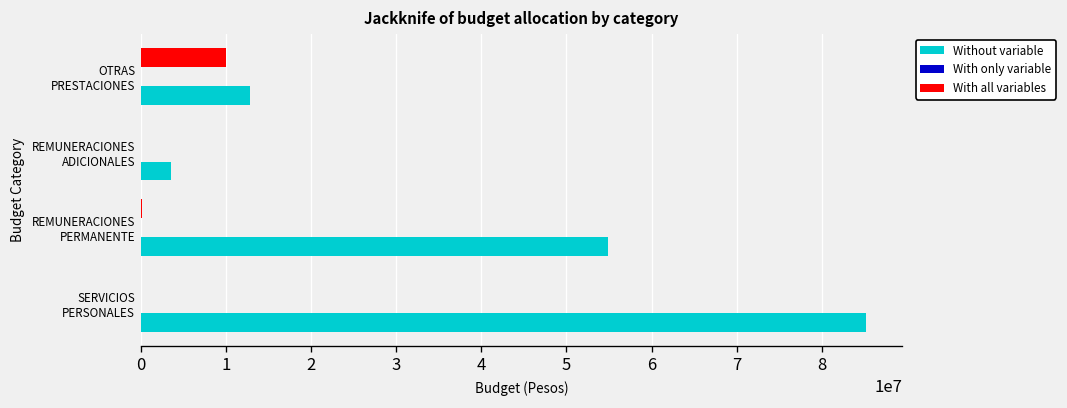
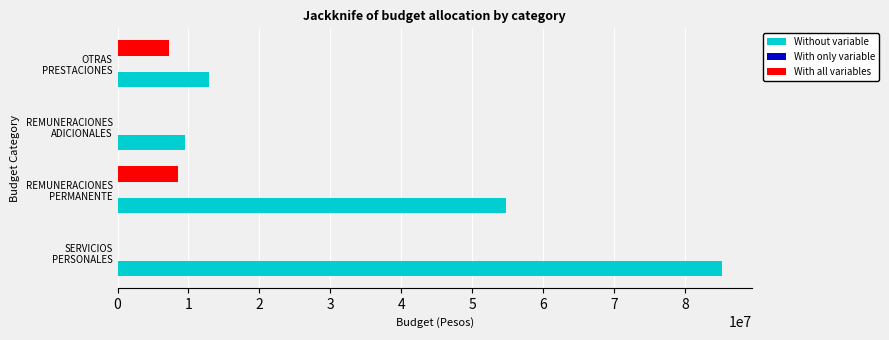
  {
    "Without variable": {
      "OTRAS PRESTACIONES": 13000000,
-     "REMUNERACIONES ADICIONALES": 4000000,
+     "REMUNERACIONES ADICIONALES": 9000000,
      "REMUNERACIONES PERMANENTE": 55000000,
      "SERVICIOS PERSONALES": 85000000
    },
    "With only variable": {
      "OTRAS PRESTACIONES": 0,
      "REMUNERACIONES ADICIONALES": 0,
      "REMUNERACIONES PERMANENTE": 0,
      "SERVICIOS PERSONALES": 0
    },
    "With all variables": {
-     "OTRAS PRESTACIONES": 10000000,
+     "OTRAS PRESTACIONES": 7000000,
      "REMUNERACIONES ADICIONALES": 0,
-     "REMUNERACIONES PERMANENTE": 0,
+     "REMUNERACIONES PERMANENTE": 8000000,
      "SERVICIOS PERSONALES": 0
    }
  }
